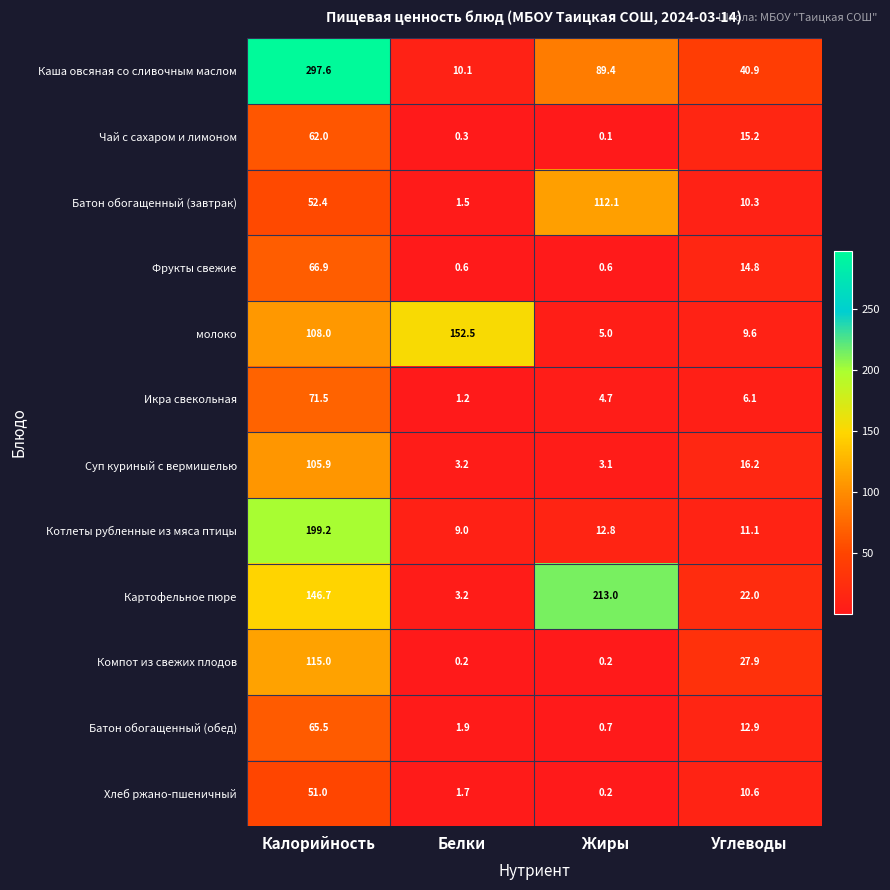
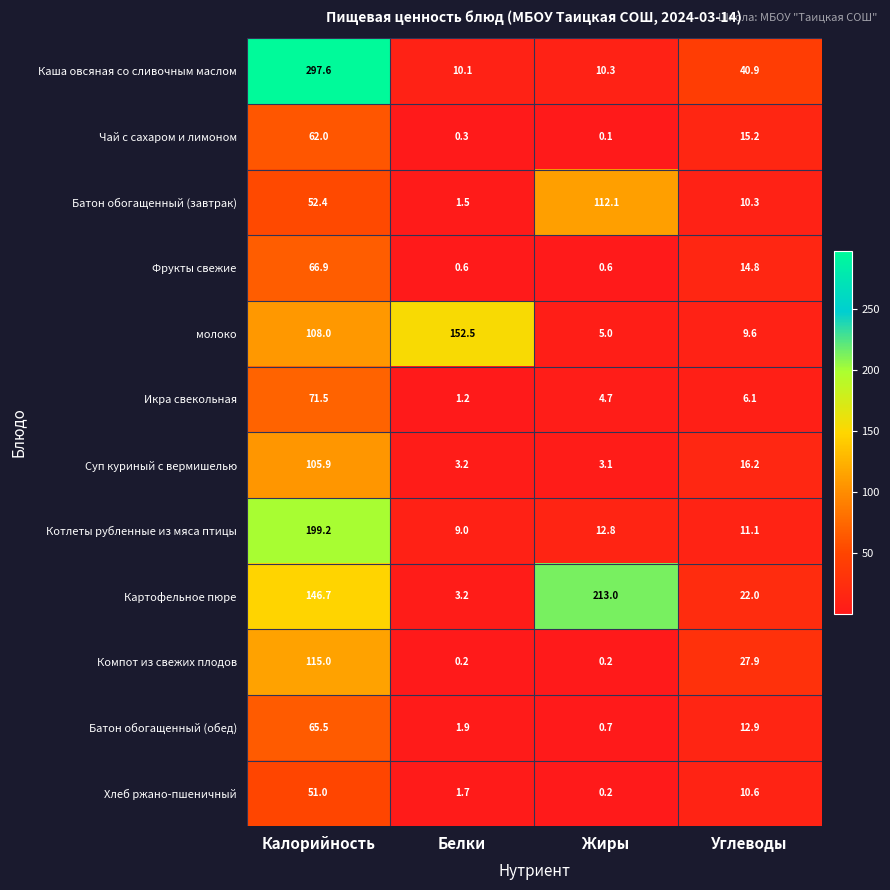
  {
    "Каша овсяная со сливочным маслом": {
      "Калорийность": 297.6,
      "Белки": 10.1,
-     "Жиры": 89.4,
+     "Жиры": 10.3,
      "Углеводы": 40.9
    },
    "Чай с сахаром и лимоном": {
      "Калорийность": 62.0,
      "Белки": 0.3,
      "Жиры": 0.1,
      "Углеводы": 15.2
    },
    "Батон обогащенный (завтрак)": {
      "Калорийность": 52.4,
      "Белки": 1.5,
      "Жиры": 112.1,
      "Углеводы": 10.3
    },
    "Фрукты свежие": {
      "Калорийность": 66.9,
      "Белки": 0.6,
      "Жиры": 0.6,
      "Углеводы": 14.8
    },
    "молоко": {
      "Калорийность": 108.0,
      "Белки": 152.5,
      "Жиры": 5.0,
      "Углеводы": 9.6
    },
    "Икра свекольная": {
      "Калорийность": 71.5,
      "Белки": 1.2,
      "Жиры": 4.7,
      "Углеводы": 6.1
    },
    "Суп куриный с вермишелью": {
      "Калорийность": 105.9,
      "Белки": 3.2,
      "Жиры": 3.1,
      "Углеводы": 16.2
    },
    "Котлеты рубленные из мяса птицы": {
      "Калорийность": 199.2,
      "Белки": 9.0,
      "Жиры": 12.8,
      "Углеводы": 11.1
    },
    "Картофельное пюре": {
      "Калорийность": 146.7,
      "Белки": 3.2,
      "Жиры": 213.0,
      "Углеводы": 22.0
    },
    "Компот из свежих плодов": {
      "Калорийность": 115.0,
      "Белки": 0.2,
      "Жиры": 0.2,
      "Углеводы": 27.9
    },
    "Батон обогащенный (обед)": {
      "Калорийность": 65.5,
      "Белки": 1.9,
      "Жиры": 0.7,
      "Углеводы": 12.9
    },
    "Хлеб ржано-пшеничный": {
      "Калорийность": 51.0,
      "Белки": 1.7,
      "Жиры": 0.2,
      "Углеводы": 10.6
    }
  }
